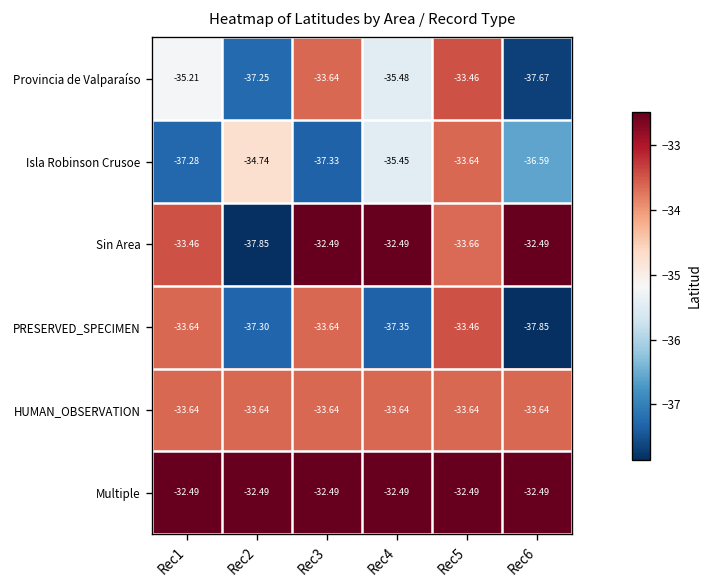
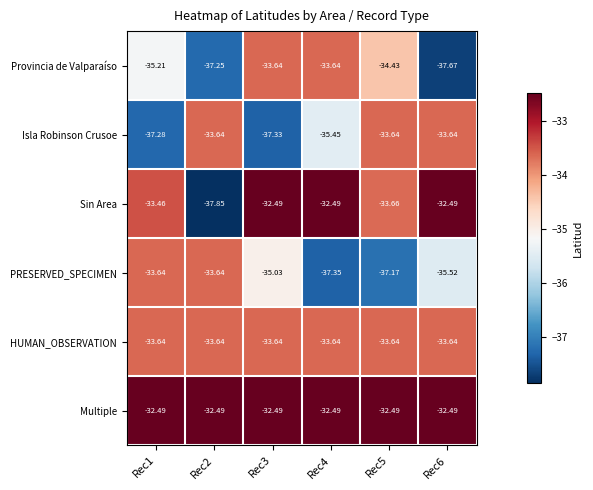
  {
    "Provincia de Valparaíso": {
      "Rec1": -35.21,
      "Rec2": -37.25,
      "Rec3": -33.64,
-     "Rec4": -35.48,
-     "Rec5": -33.46,
+     "Rec4": -33.64,
+     "Rec5": -34.43,
      "Rec6": -37.67
    },
    "Isla Robinson Crusoe": {
      "Rec1": -37.28,
-     "Rec2": -34.74,
+     "Rec2": -33.64,
      "Rec3": -37.33,
      "Rec4": -35.45,
      "Rec5": -33.64,
-     "Rec6": -36.59
+     "Rec6": -33.64
    },
    "Sin Area": {
      "Rec1": -33.46,
      "Rec2": -37.85,
      "Rec3": -32.49,
      "Rec4": -32.49,
      "Rec5": -33.66,
      "Rec6": -32.49
    },
    "PRESERVED_SPECIMEN": {
      "Rec1": -33.64,
-     "Rec2": -37.30,
-     "Rec3": -33.64,
+     "Rec2": -33.64,
+     "Rec3": -35.03,
      "Rec4": -37.35,
-     "Rec5": -33.46,
-     "Rec6": -37.85
+     "Rec5": -37.17,
+     "Rec6": -35.52
    },
    "HUMAN_OBSERVATION": {
      "Rec1": -33.64,
      "Rec2": -33.64,
      "Rec3": -33.64,
      "Rec4": -33.64,
      "Rec5": -33.64,
      "Rec6": -33.64
    },
    "Multiple": {
      "Rec1": -32.49,
      "Rec2": -32.49,
      "Rec3": -32.49,
      "Rec4": -32.49,
      "Rec5": -32.49,
      "Rec6": -32.49
    }
  }
